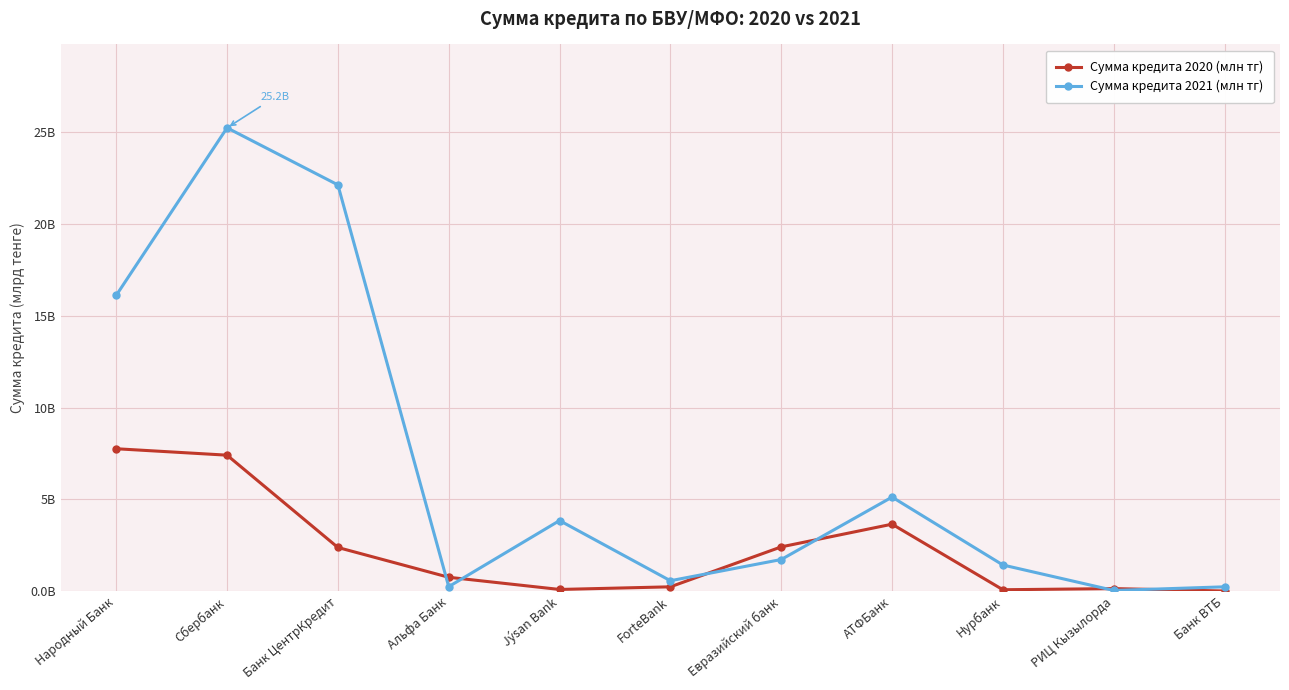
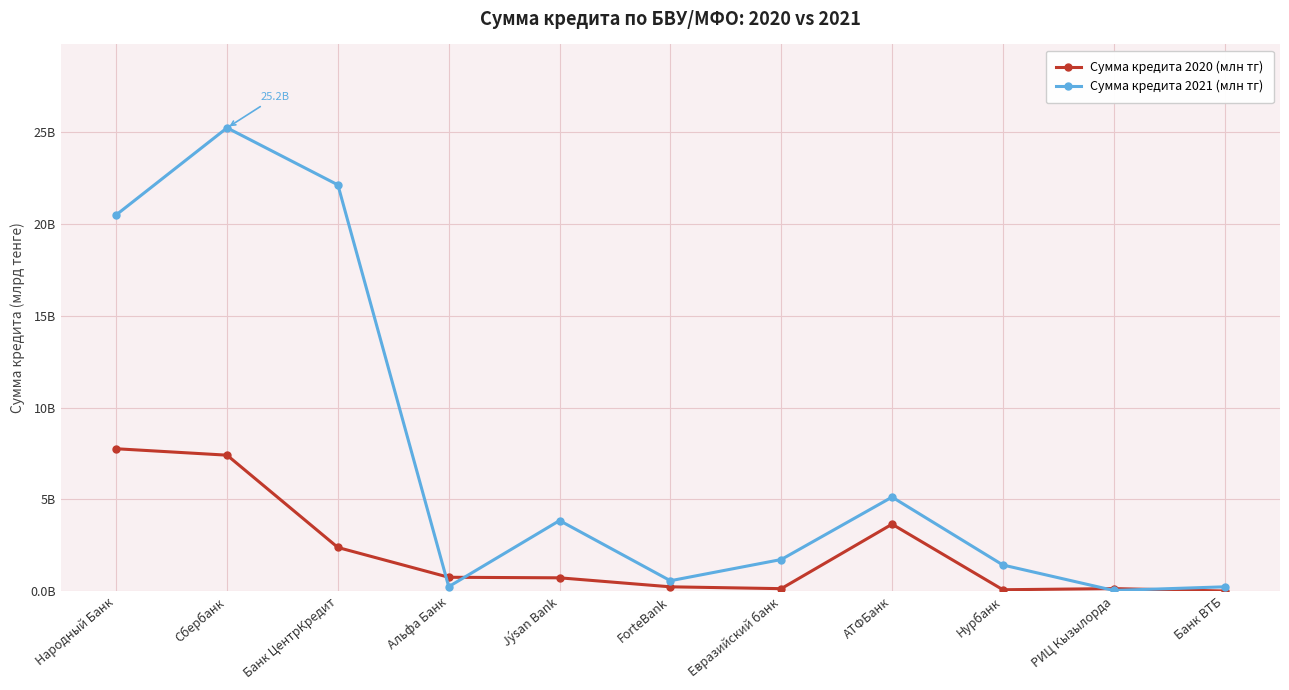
  {
    "Сумма кредита 2020 (млн тг)": {
      "Народный Банк": 7800000000,
      "Сбербанк": 7400000000,
      "Банк ЦентрКредит": 2400000000,
      "Альфа Банк": 800000000,
-     "Jýsan Bank": 100000000,
+     "Jýsan Bank": 700000000,
      "ForteBank": 200000000,
-     "Евразийский банк": 2400000000,
+     "Евразийский банк": 100000000,
      "АТФБанк": 3600000000,
      "Нурбанк": 100000000,
      "Банк ВТБ": 0
    },
    "Сумма кредита 2021 (млн тг)": {
-     "Народный Банк": 16100000000,
+     "Народный Банк": 20500000000,
      "Банк ЦентрКредит": 22100000000,
      "Альфа Банк": 200000000,
      "Jýsan Bank": 3800000000,
      "ForteBank": 600000000,
      "Евразийский банк": 1700000000,
      "АТФБанк": 5100000000,
      "Нурбанк": 1400000000,
      "Банк ВТБ": 200000000
    }
  }
